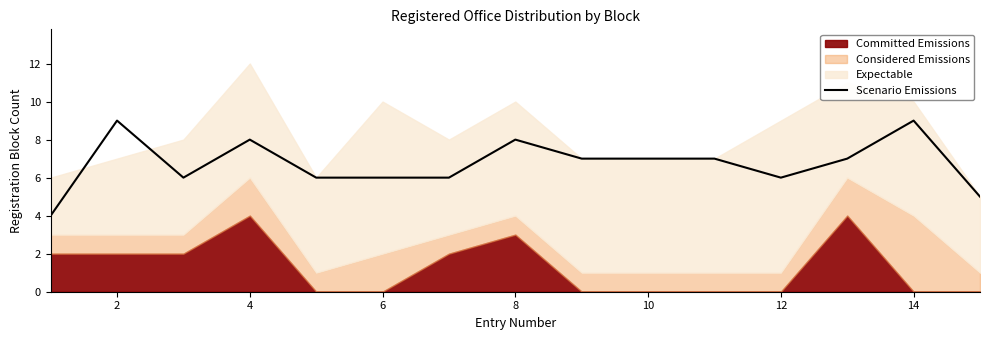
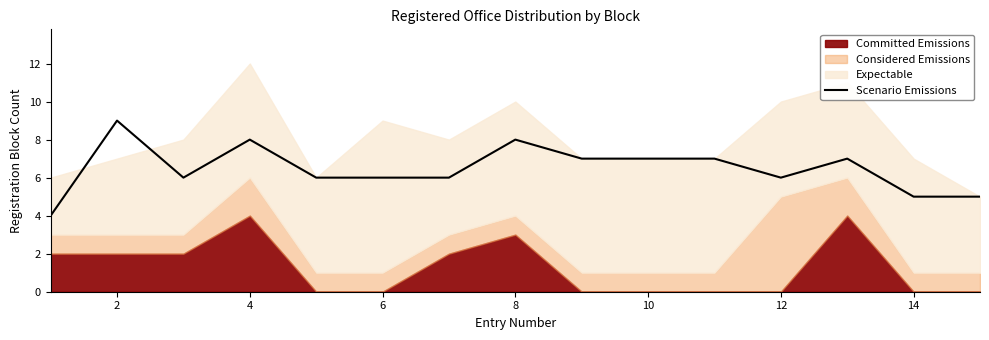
  {
    "Scenario Emissions": {
      "2": 9,
      "4": 8,
      "6": 6,
      "8": 8,
      "12": 6,
-     "14": 9
+     "14": 5
    },
    "Committed Emissions": {
      "2": 2,
      "4": 4,
      "6": 0,
      "8": 3,
      "10": 0,
      "12": 0,
      "14": 0
    },
    "Considered Emissions": {
-     "6": 2,
-     "12": 1,
-     "14": 4
+     "6": 1,
+     "12": 5,
+     "14": 1
    },
    "Expectable": {
-     "12": 8
+     "12": 5
    }
  }
